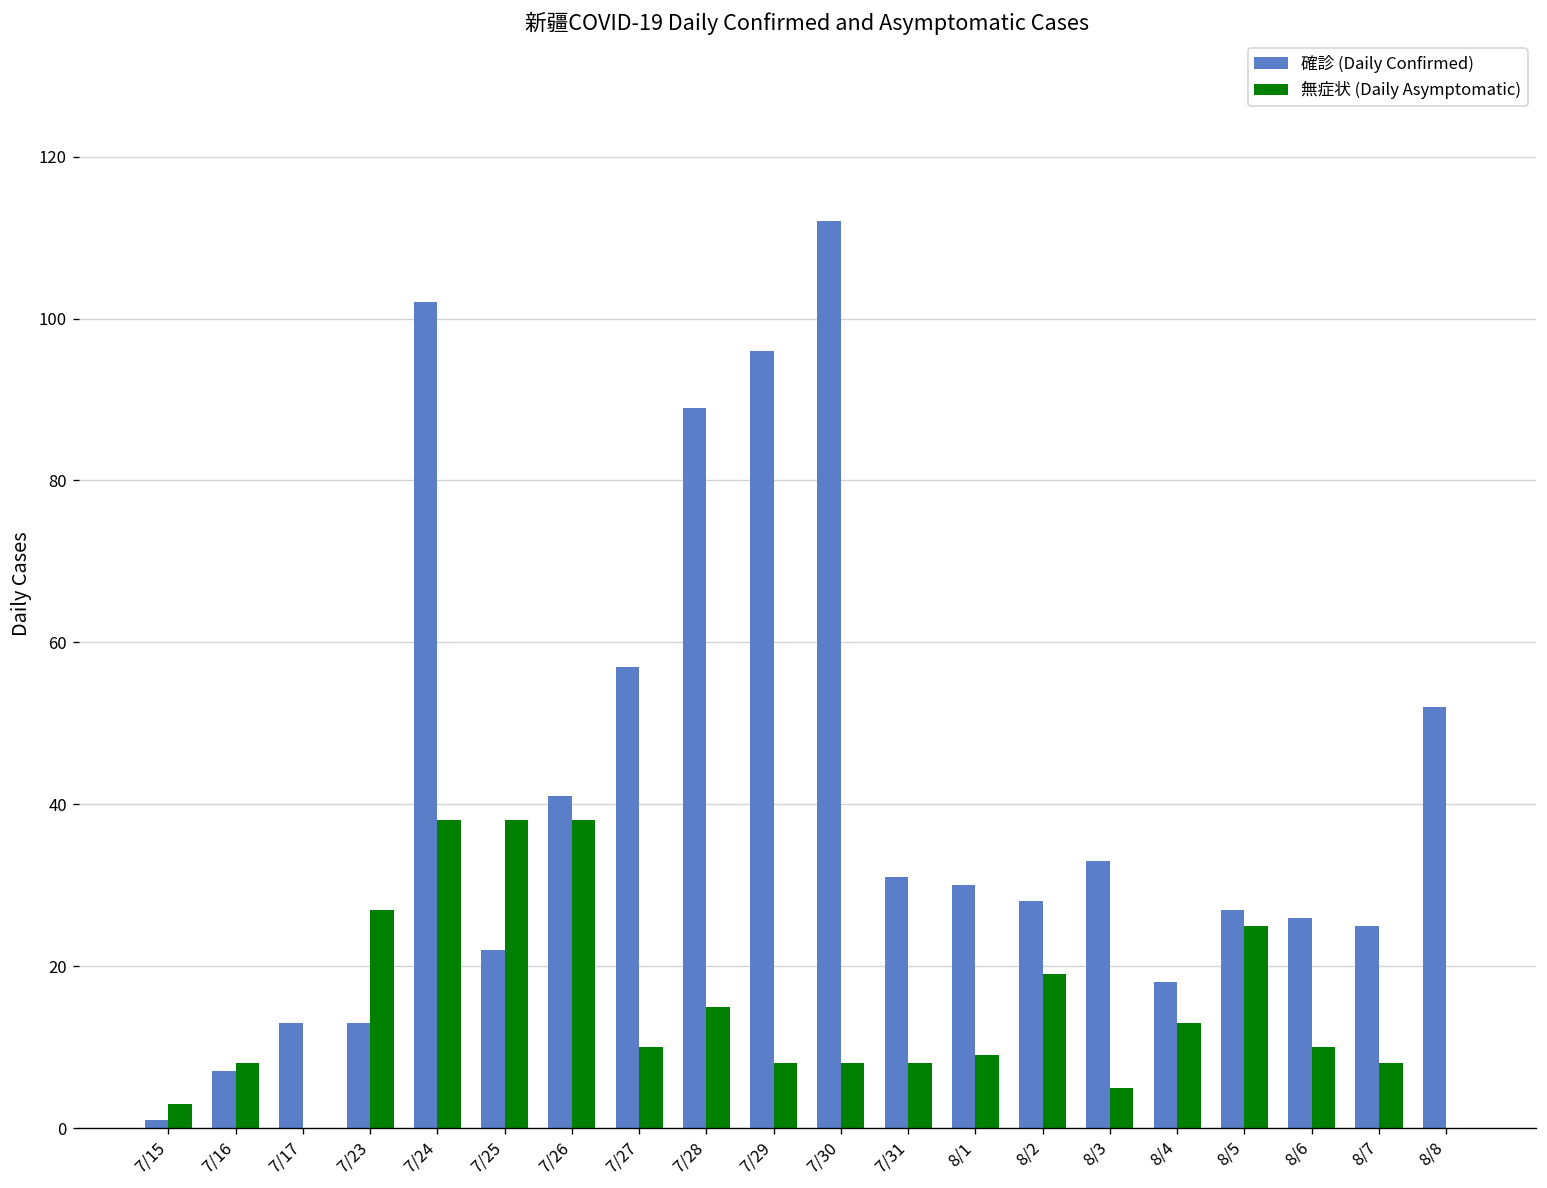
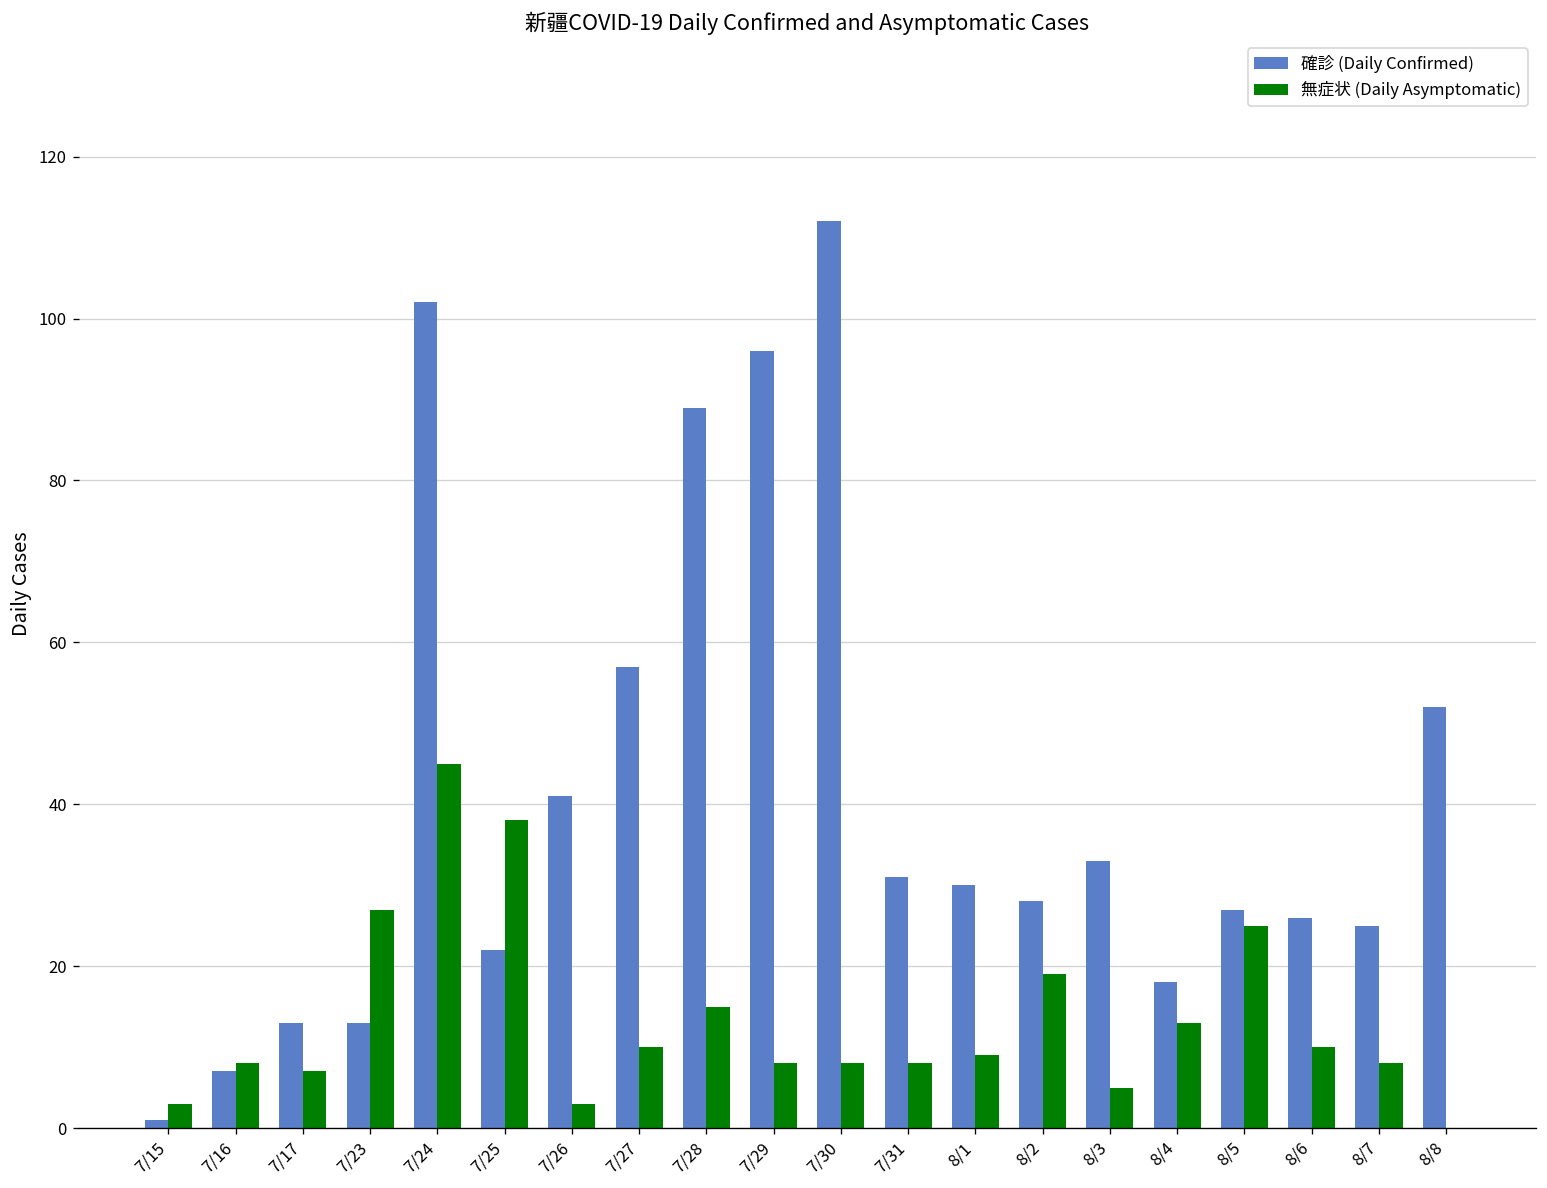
  {
    "確診 (Daily Confirmed)": {
      "7/15": 1,
      "7/16": 7,
      "7/17": 13,
      "7/23": 13,
      "7/24": 102,
      "7/25": 22,
      "7/26": 41,
      "7/27": 57,
      "7/28": 89,
      "7/29": 96,
      "7/30": 112,
      "7/31": 31,
      "8/1": 30,
      "8/2": 28,
      "8/3": 33,
      "8/4": 18,
      "8/5": 27,
      "8/6": 26,
      "8/7": 25,
      "8/8": 52
    },
    "無症状 (Daily Asymptomatic)": {
      "7/15": 3,
      "7/16": 8,
-     "7/17": 0,
+     "7/17": 7,
      "7/23": 27,
-     "7/24": 38,
+     "7/24": 45,
      "7/25": 38,
-     "7/26": 38,
+     "7/26": 3,
      "7/27": 10,
      "7/28": 15,
      "7/29": 8,
      "7/30": 8,
      "7/31": 8,
      "8/1": 9,
      "8/2": 19,
      "8/3": 5,
      "8/4": 13,
      "8/5": 25,
      "8/6": 10,
      "8/7": 8,
      "8/8": 0
    }
  }
